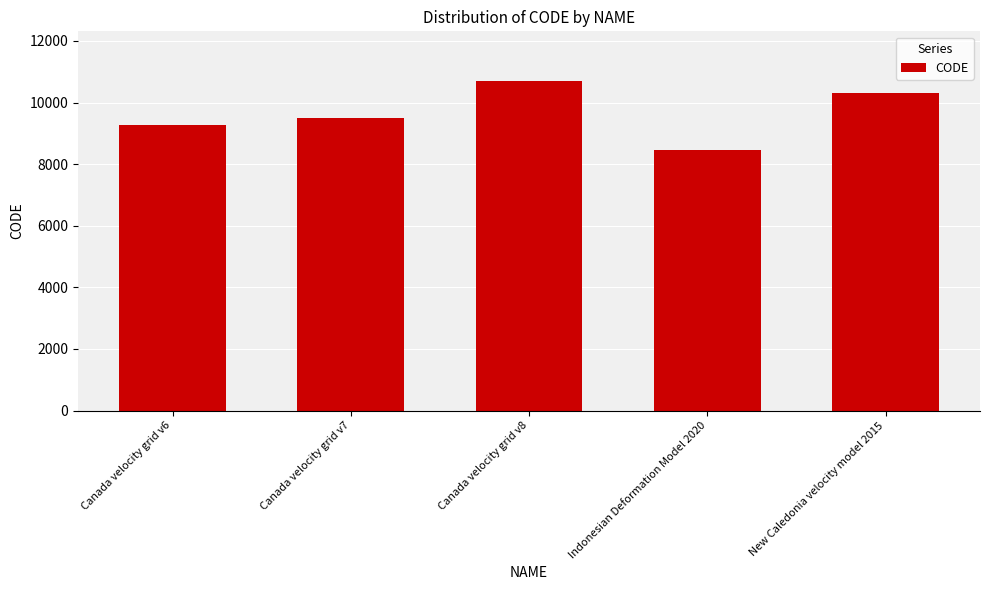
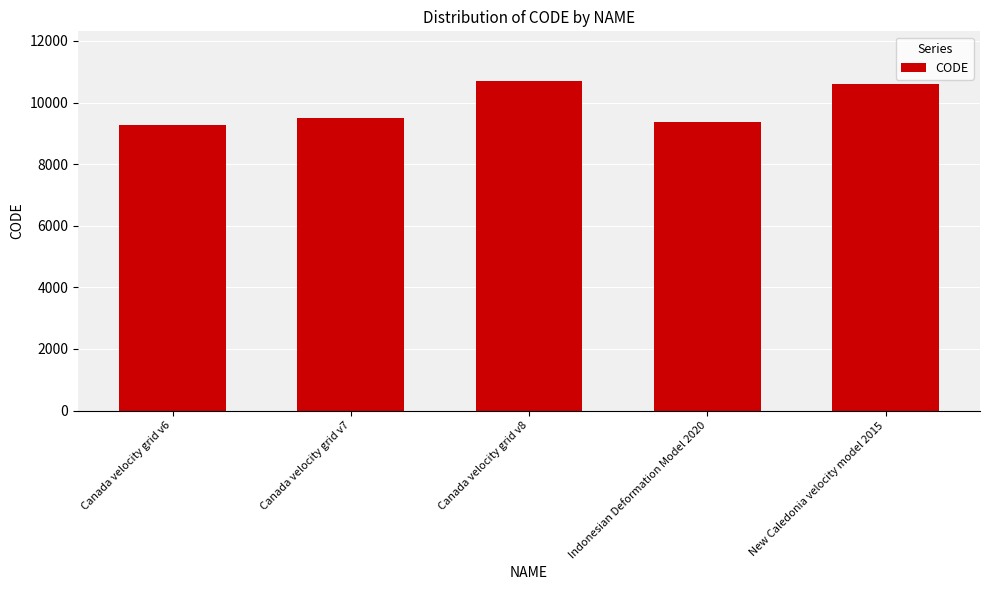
  {
    "Canada velocity grid v6": 9300,
    "Canada velocity grid v7": 9500,
    "Canada velocity grid v8": 10700,
-   "Indonesian Deformation Model 2020": 8500,
-   "New Caledonia velocity model 2015": 10300
+   "Indonesian Deformation Model 2020": 9400,
+   "New Caledonia velocity model 2015": 10600
  }
